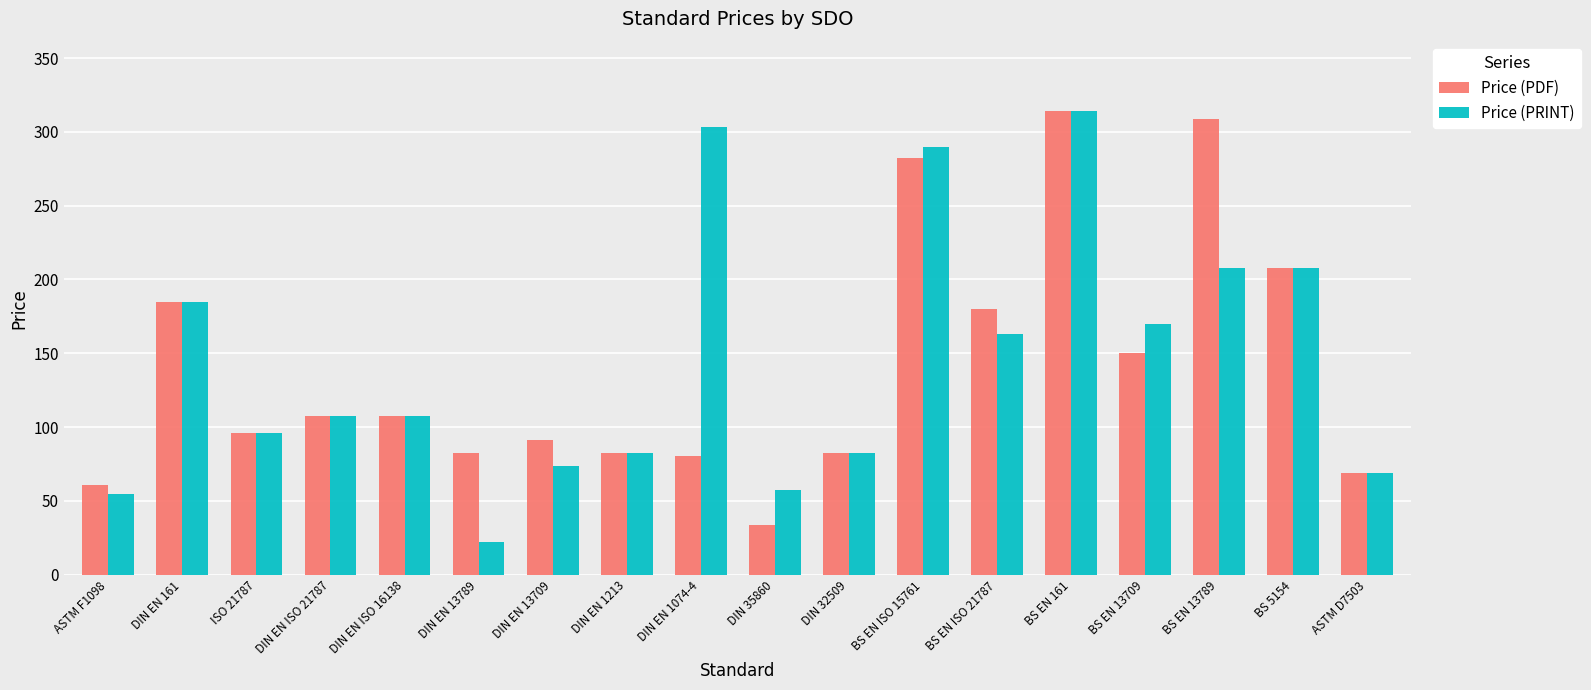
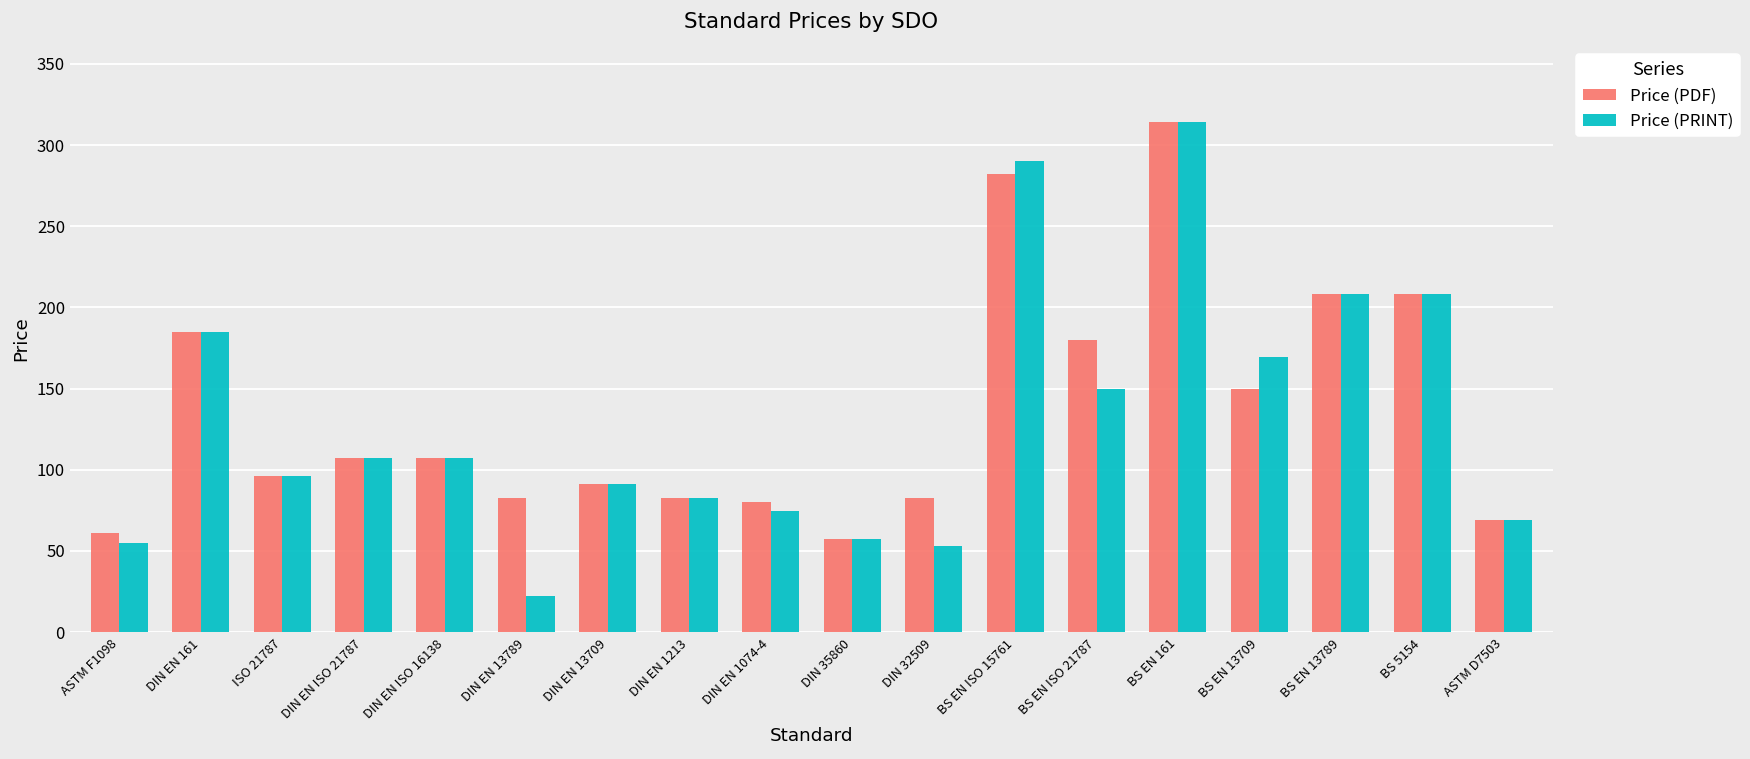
  {
    "Price (PDF)": {
      "ASTM F1098": 61,
      "DIN EN 161": 185,
      "ISO 21787": 96,
      "DIN EN ISO 21787": 107,
      "DIN EN ISO 16138": 107,
      "DIN EN 13789": 83,
      "DIN EN 13709": 91,
      "DIN EN 1213": 83,
      "DIN EN 1074-4": 80,
-     "DIN 35860": 34,
+     "DIN 35860": 58,
      "DIN 32509": 83,
      "BS EN ISO 15761": 282,
      "BS EN ISO 21787": 180,
      "BS EN 161": 314,
      "BS EN 13709": 150,
-     "BS EN 13789": 308,
+     "BS EN 13789": 208,
      "BS 5154": 208,
      "ASTM D7503": 69
    },
    "Price (PRINT)": {
      "ASTM F1098": 55,
      "DIN EN 161": 185,
      "ISO 21787": 96,
      "DIN EN ISO 21787": 107,
      "DIN EN ISO 16138": 107,
      "DIN EN 13789": 22,
-     "DIN EN 13709": 74,
+     "DIN EN 13709": 91,
      "DIN EN 1213": 83,
-     "DIN EN 1074-4": 304,
+     "DIN EN 1074-4": 75,
      "DIN 35860": 58,
-     "DIN 32509": 83,
+     "DIN 32509": 53,
      "BS EN ISO 15761": 290,
-     "BS EN ISO 21787": 163,
+     "BS EN ISO 21787": 150,
      "BS EN 161": 314,
      "BS EN 13709": 170,
      "BS EN 13789": 208,
      "BS 5154": 208,
      "ASTM D7503": 69
    }
  }
